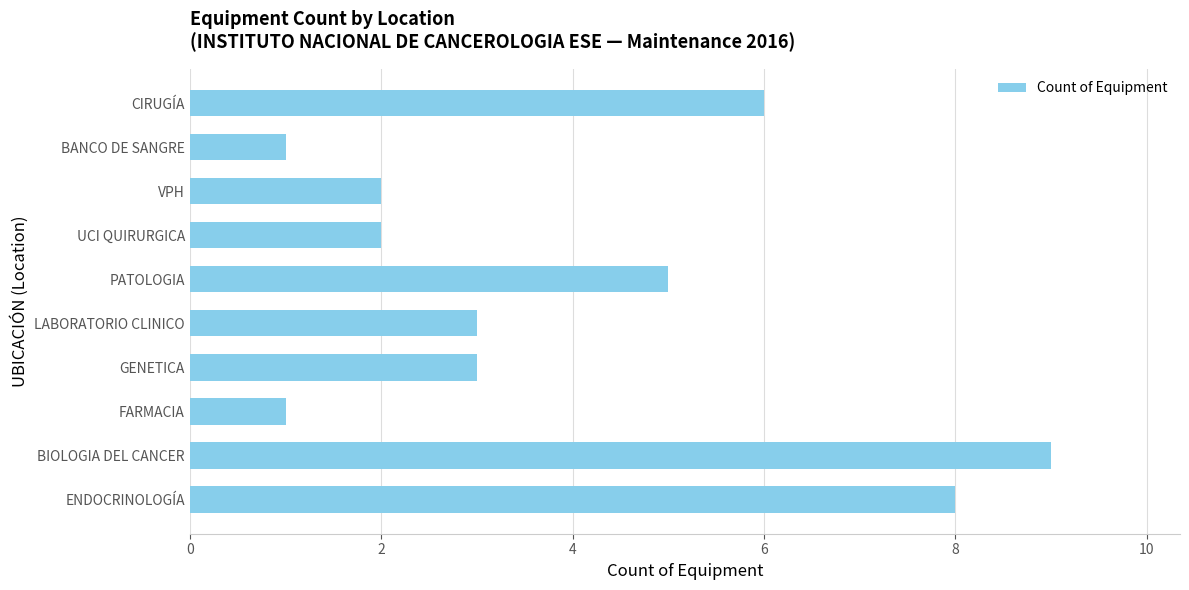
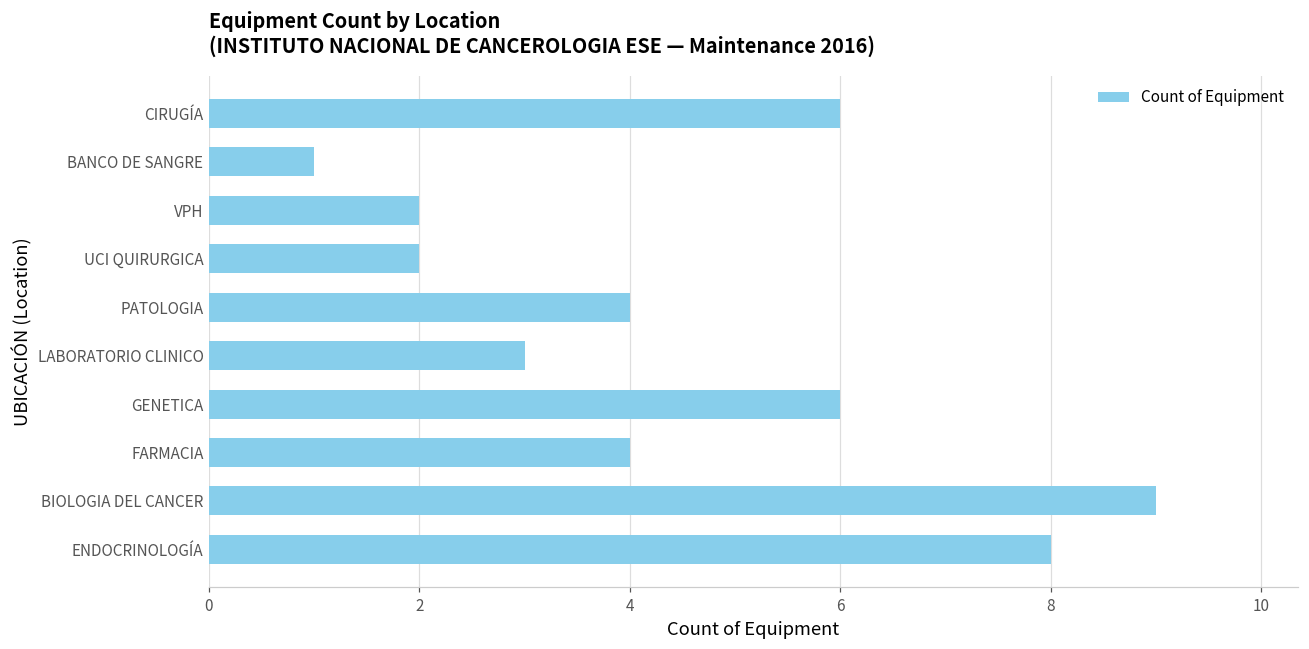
  {
    "CIRUGÍA": 6,
    "BANCO DE SANGRE": 1,
    "VPH": 2,
    "UCI QUIRURGICA": 2,
-   "PATOLOGIA": 5,
+   "PATOLOGIA": 4,
    "LABORATORIO CLINICO": 3,
-   "GENETICA": 3,
-   "FARMACIA": 1,
+   "GENETICA": 6,
+   "FARMACIA": 4,
    "BIOLOGIA DEL CANCER": 9,
    "ENDOCRINOLOGÍA": 8
  }
